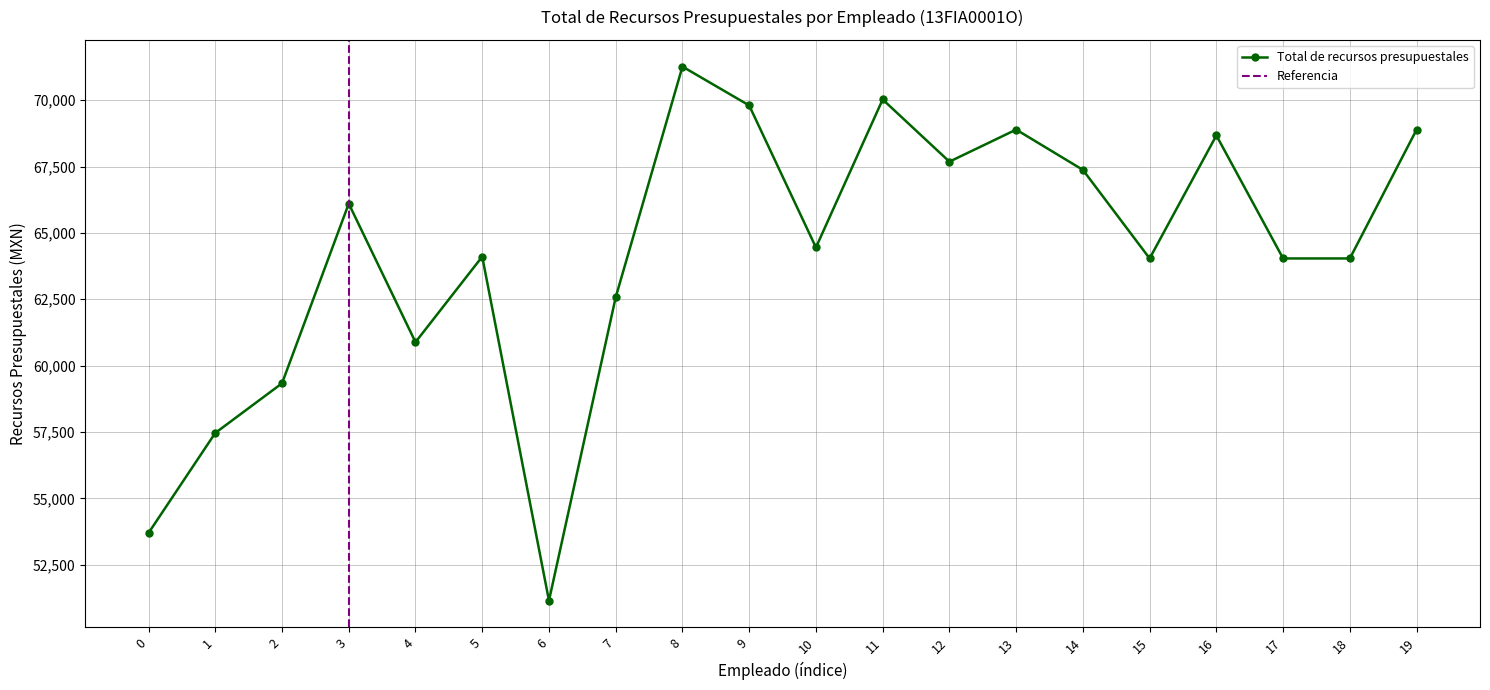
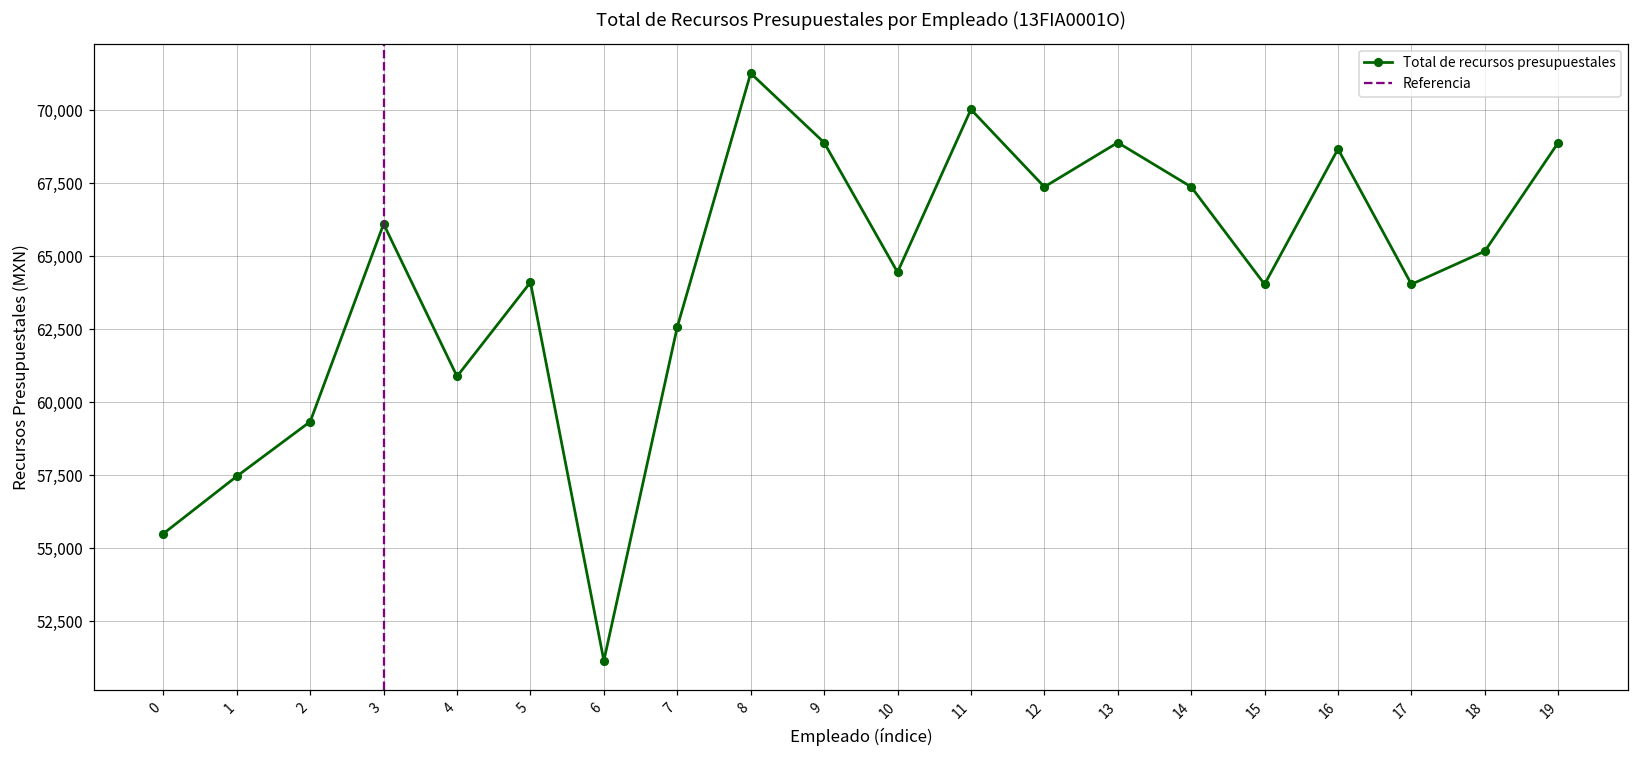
  {
-   "0": "53,700",
+   "0": "55,500",
    "1": "57,500",
    "2": "59,300",
    "3": "66,100",
    "4": "60,900",
    "5": "64,100",
    "6": "51,100",
    "7": "62,600",
    "8": "71,300",
-   "9": "69,800",
+   "9": "68,900",
    "10": "64,500",
    "11": "70,000",
-   "12": "67,700",
+   "12": "67,400",
    "13": "68,900",
    "14": "67,400",
    "15": "64,000",
    "16": "68,700",
    "17": "64,000",
-   "18": "64,000",
+   "18": "65,200",
    "19": "68,900"
  }
